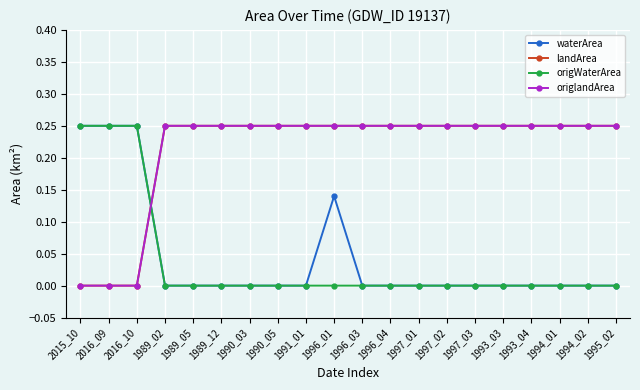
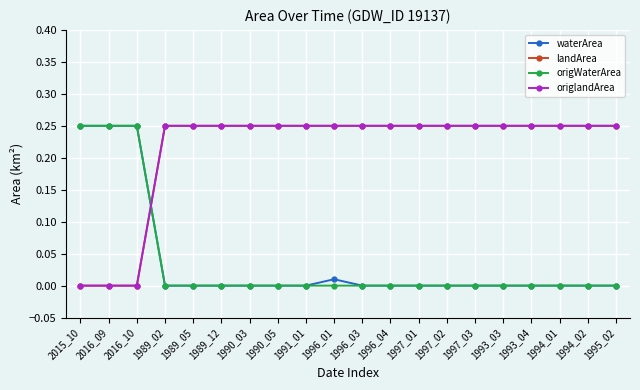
  {
    "waterArea": {
-     "1996_01": 0.14
+     "1996_01": 0.01
    },
    "origlandArea": {
      "2015_10": 0.00,
      "2016_09": 0.00,
      "2016_10": 0.00,
      "1989_02": 0.25,
      "1989_05": 0.25,
      "1989_12": 0.25,
      "1990_03": 0.25,
      "1990_05": 0.25,
      "1991_01": 0.25,
      "1996_01": 0.25,
      "1996_03": 0.25,
      "1996_04": 0.25,
      "1997_01": 0.25,
      "1997_02": 0.25,
      "1997_03": 0.25,
      "1993_03": 0.25,
      "1993_04": 0.25,
      "1994_01": 0.25,
      "1994_02": 0.25,
      "1995_02": 0.25
    },
    "origWaterArea": {
      "1996_01": 0.00
    }
  }
